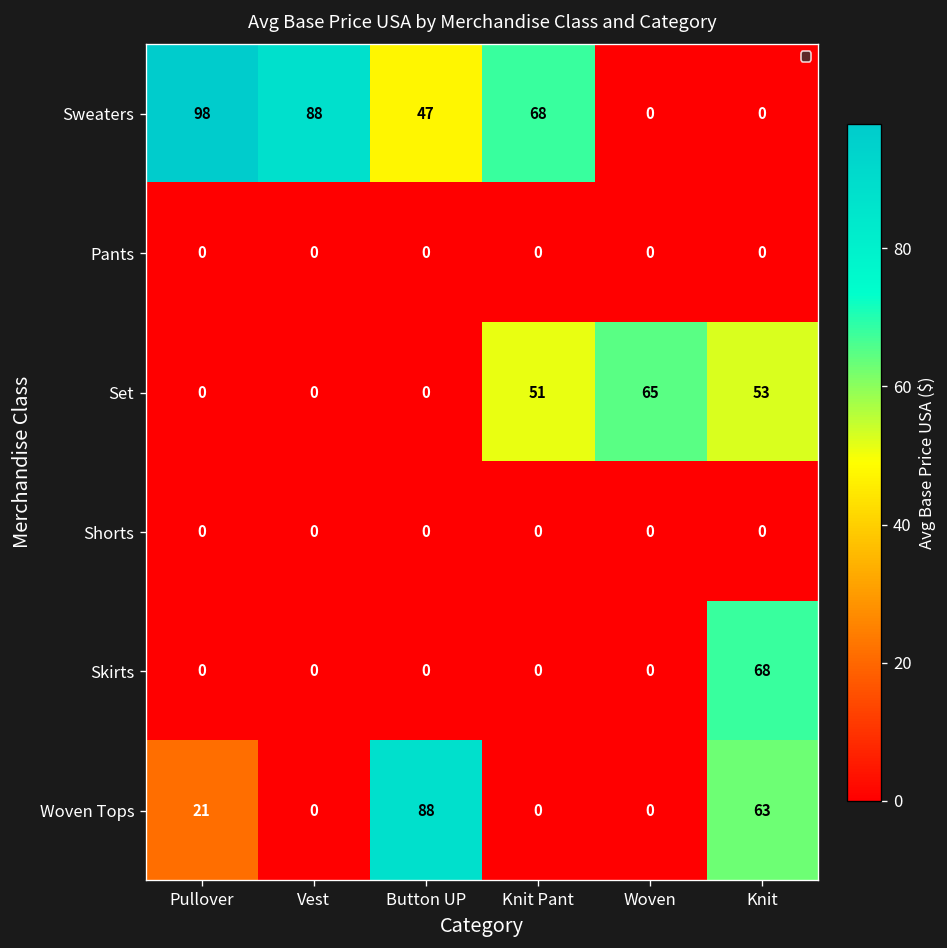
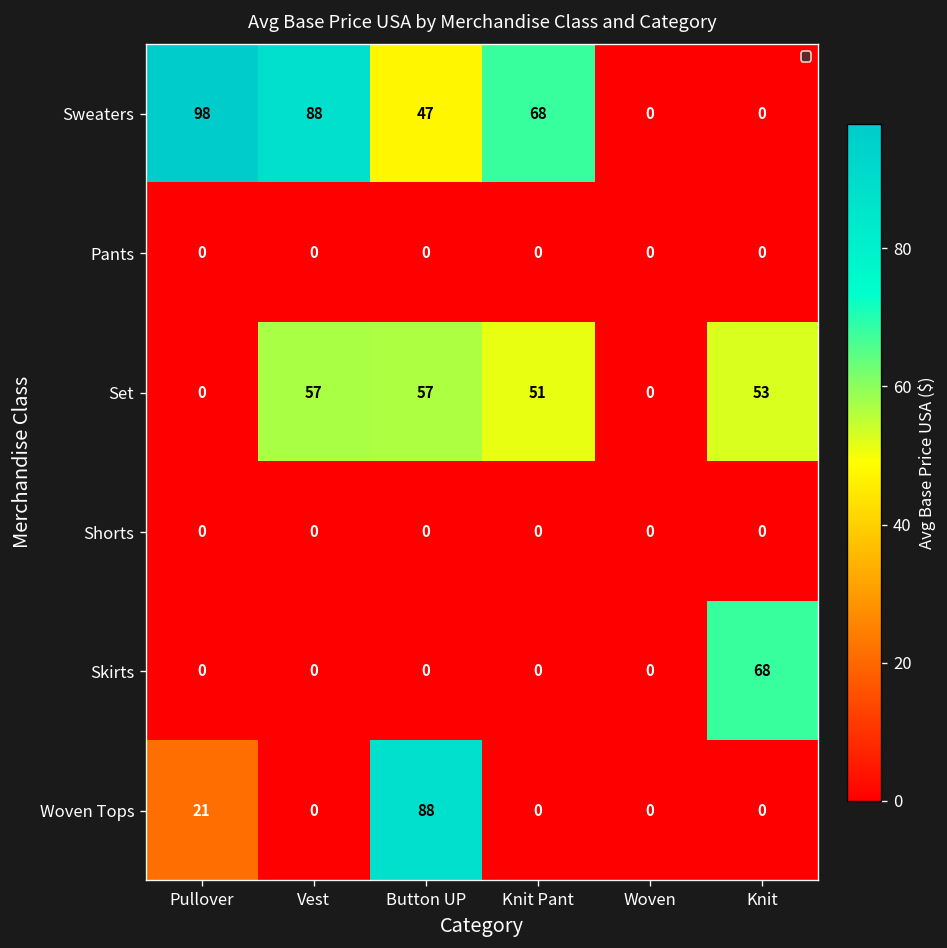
  {
    "Sweaters": {
      "Pullover": 98,
      "Vest": 88,
      "Button UP": 47,
      "Knit Pant": 68,
      "Woven": 0,
      "Knit": 0
    },
    "Pants": {
      "Pullover": 0,
      "Vest": 0,
      "Button UP": 0,
      "Knit Pant": 0,
      "Woven": 0,
      "Knit": 0
    },
    "Set": {
      "Pullover": 0,
-     "Vest": 0,
-     "Button UP": 0,
+     "Vest": 57,
+     "Button UP": 57,
      "Knit Pant": 51,
-     "Woven": 65,
+     "Woven": 0,
      "Knit": 53
    },
    "Shorts": {
      "Pullover": 0,
      "Vest": 0,
      "Button UP": 0,
      "Knit Pant": 0,
      "Woven": 0,
      "Knit": 0
    },
    "Skirts": {
      "Pullover": 0,
      "Vest": 0,
      "Button UP": 0,
      "Knit Pant": 0,
      "Woven": 0,
      "Knit": 68
    },
    "Woven Tops": {
      "Pullover": 21,
      "Vest": 0,
      "Button UP": 88,
      "Knit Pant": 0,
      "Woven": 0,
-     "Knit": 63
+     "Knit": 0
    }
  }
